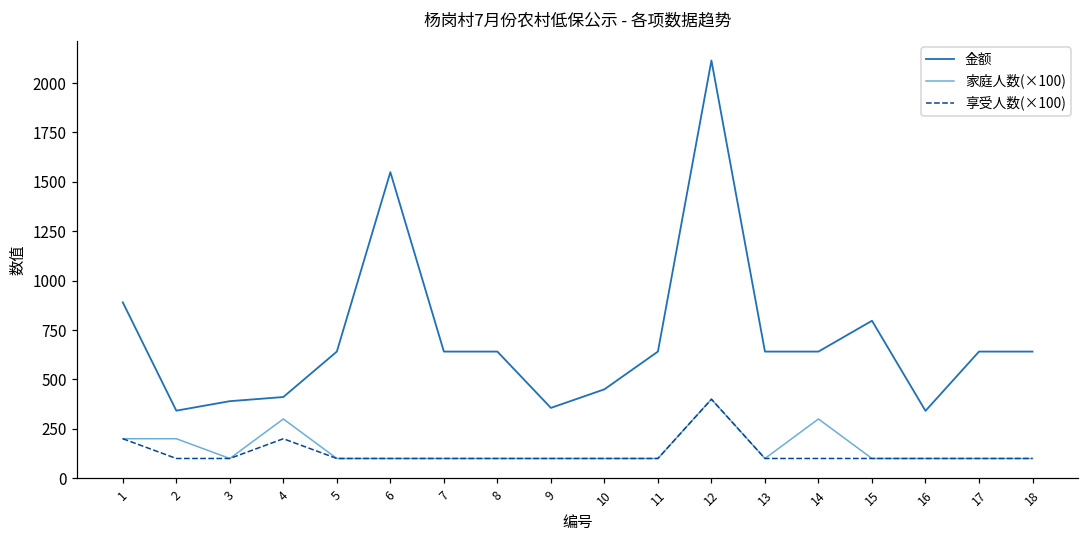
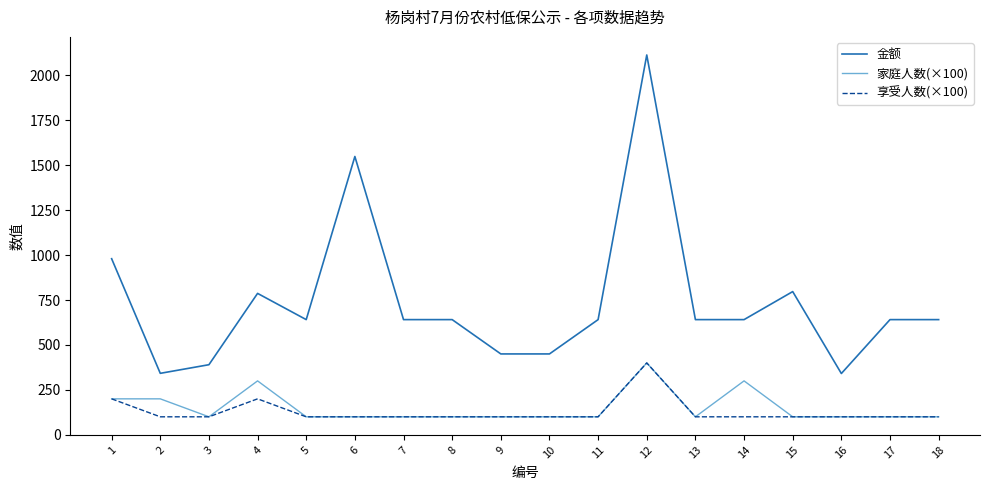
  {
    "金额": {
-     "1": 890,
+     "1": 980,
      "2": 340,
      "3": 390,
-     "4": 410,
+     "4": 790,
      "5": 640,
      "6": 1550,
      "7": 640,
      "8": 640,
-     "9": 360,
+     "9": 450,
      "10": 450,
      "11": 640,
      "12": 2110,
      "13": 640,
      "14": 640,
      "15": 800,
      "16": 340,
      "17": 640,
      "18": 640
    },
    "家庭人数(×100)": {
      "2": 200,
      "4": 300,
      "14": 300
    },
    "享受人数(×100)": {
      "2": 100,
      "4": 200,
      "14": 100
    }
  }
